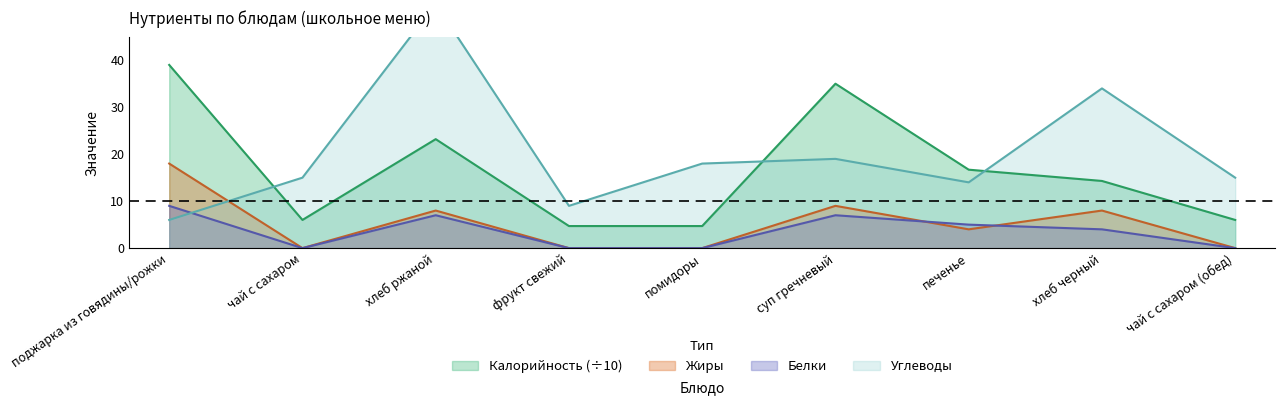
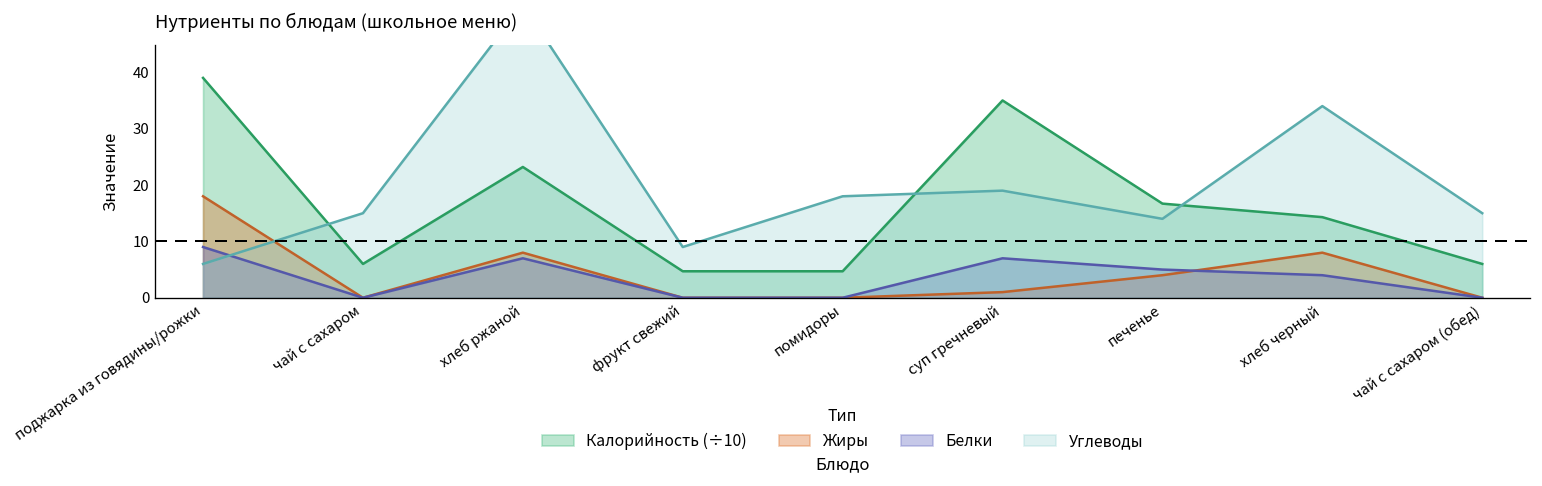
  {
    "Калорийность (÷10)": {
      "поджарка из говядины/рожки": 39,
      "чай с сахаром": 6,
      "хлеб ржаной": 23,
      "фрукт свежий": 5,
      "помидоры": 5,
      "суп гречневый": 35,
      "печенье": 17,
      "хлеб черный": 14,
      "чай с сахаром (обед)": 6
    },
    "Жиры": {
      "поджарка из говядины/рожки": 18,
      "хлеб ржаной": 8,
-     "суп гречневый": 9,
+     "суп гречневый": 1,
      "печенье": 4,
      "хлеб черный": 8
    },
    "Белки": {
      "поджарка из говядины/рожки": 9,
      "хлеб ржаной": 7,
      "суп гречневый": 7,
      "печенье": 5,
      "хлеб черный": 4
    },
    "Углеводы": {
      "поджарка из говядины/рожки": 6,
      "чай с сахаром": 15,
      "фрукт свежий": 9,
      "помидоры": 18,
      "суп гречневый": 19,
      "печенье": 14,
      "хлеб черный": 34,
      "чай с сахаром (обед)": 15
    }
  }
